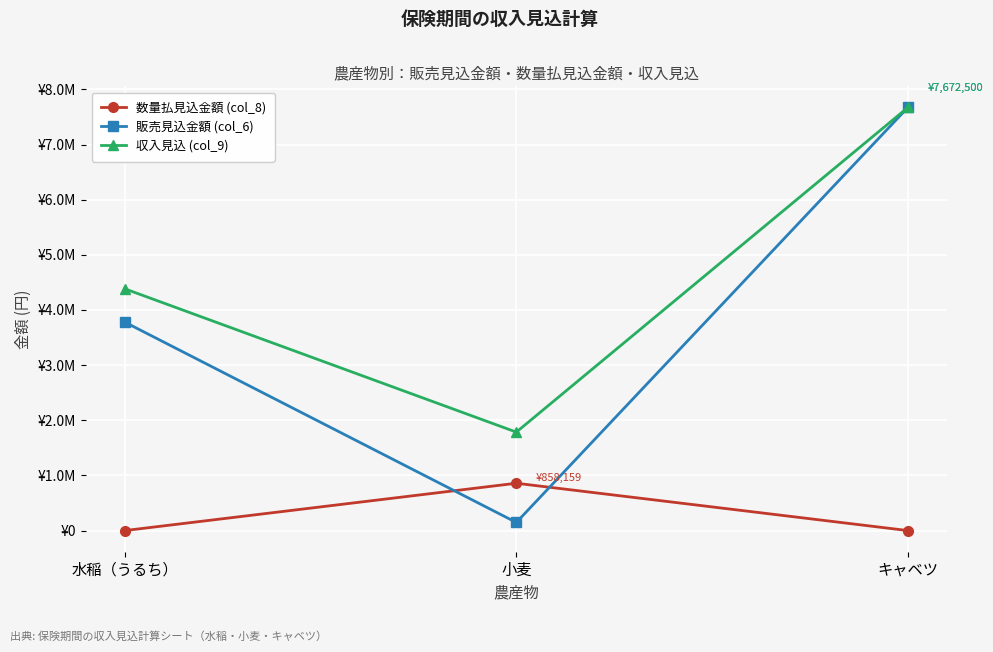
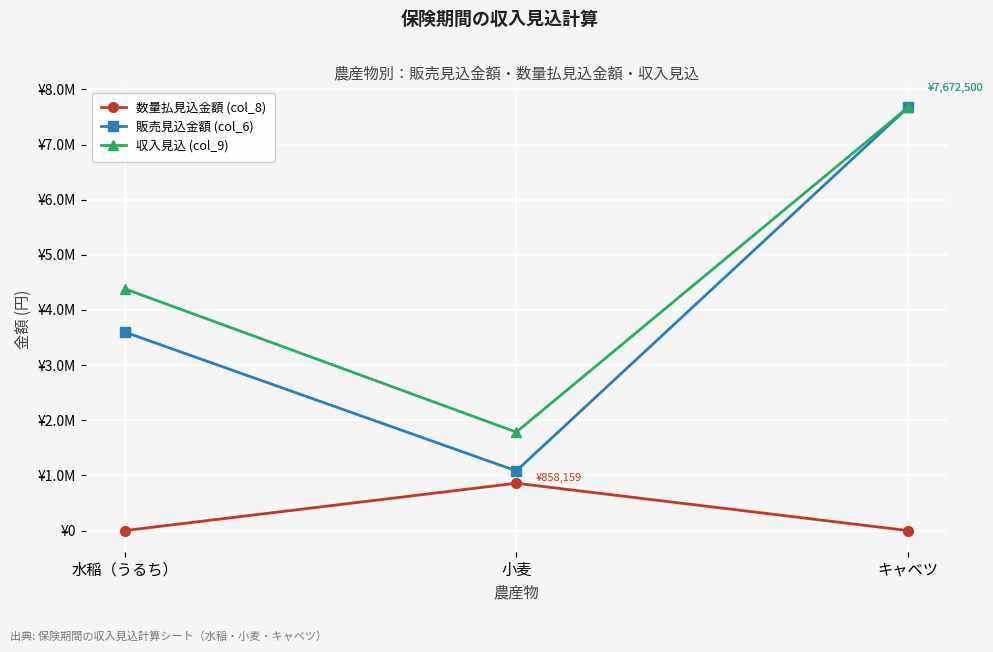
  {
    "数量払見込金額 (col_8)": {
      "小麦": "¥858,159"
    },
    "販売見込金額 (col_6)": {
-     "水稲（うるち）": "¥3800000",
-     "小麦": "¥100000"
+     "水稲（うるち）": "¥3600000",
+     "小麦": "¥1100000"
    },
    "収入見込 (col_9)": {
      "水稲（うるち）": "¥4400000",
      "小麦": "¥1800000"
    }
  }
